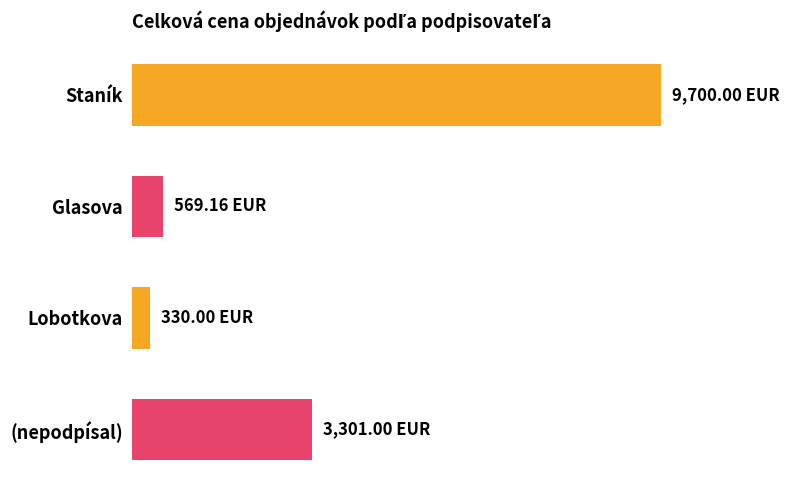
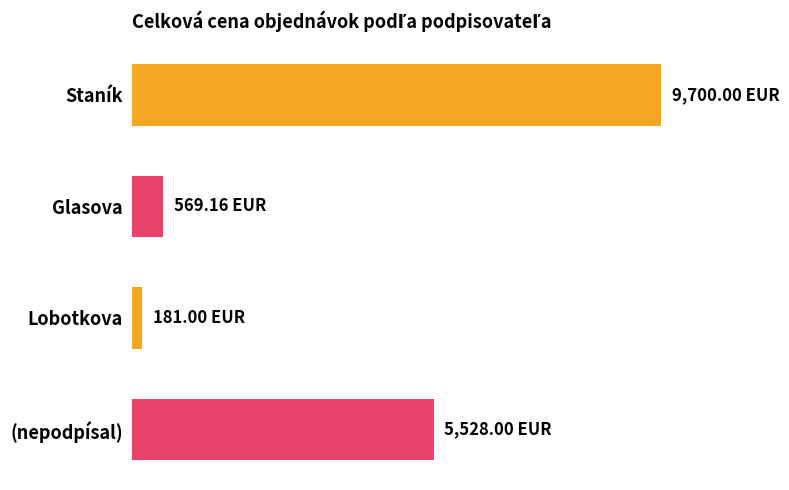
  {
    "Staník": "9,700.00",
    "Glasova": "569.16",
-   "Lobotkova": "330.00",
-   "(nepodpísal)": "3,301.00"
+   "Lobotkova": "181.00",
+   "(nepodpísal)": "5,528.00"
  }
